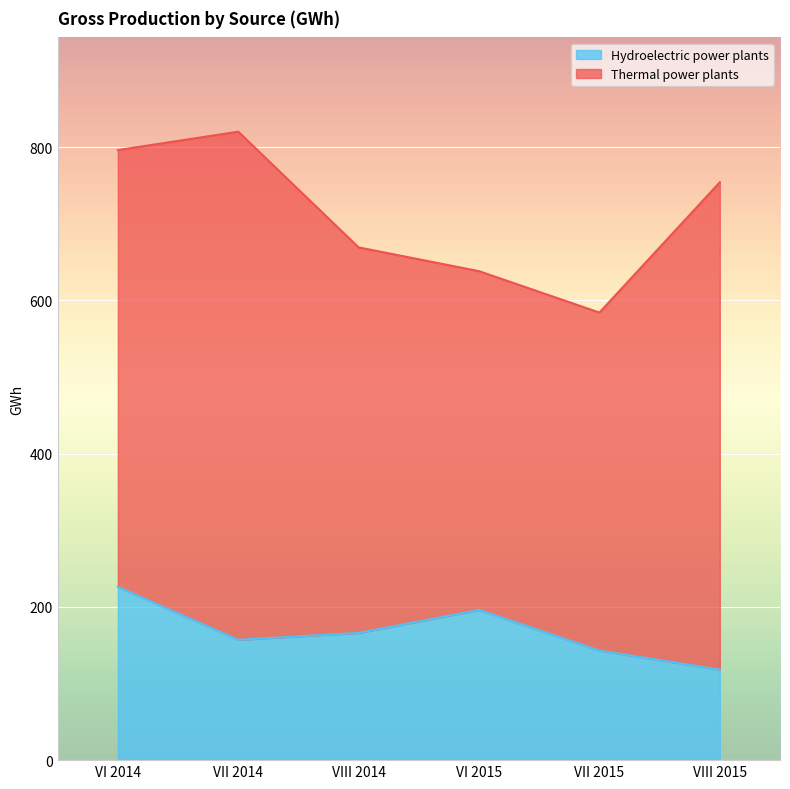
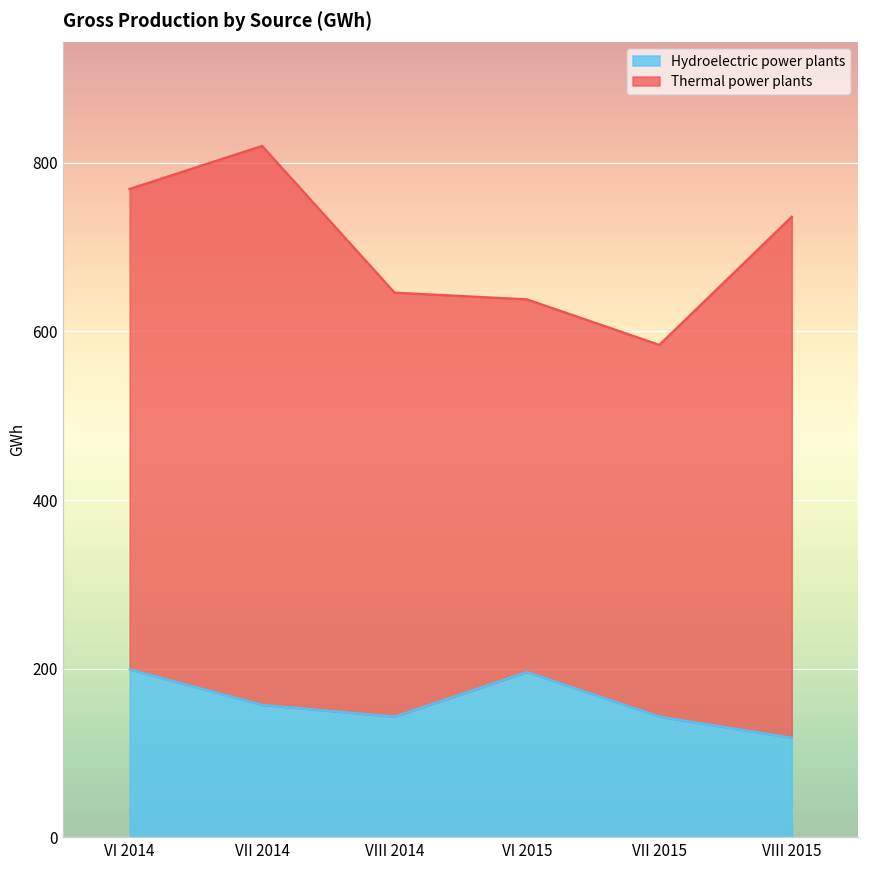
  {
    "Hydroelectric power plants": {
-     "VI 2014": 230,
+     "VI 2014": 200,
      "VII 2014": 160,
-     "VIII 2014": 170,
+     "VIII 2014": 140,
      "VI 2015": 200,
      "VII 2015": 140,
      "VIII 2015": 120
    },
    "Thermal power plants": {
      "VI 2014": 570,
      "VII 2014": 660,
      "VIII 2014": 500,
      "VI 2015": 440,
      "VII 2015": 440,
-     "VIII 2015": 640
+     "VIII 2015": 620
    }
  }
